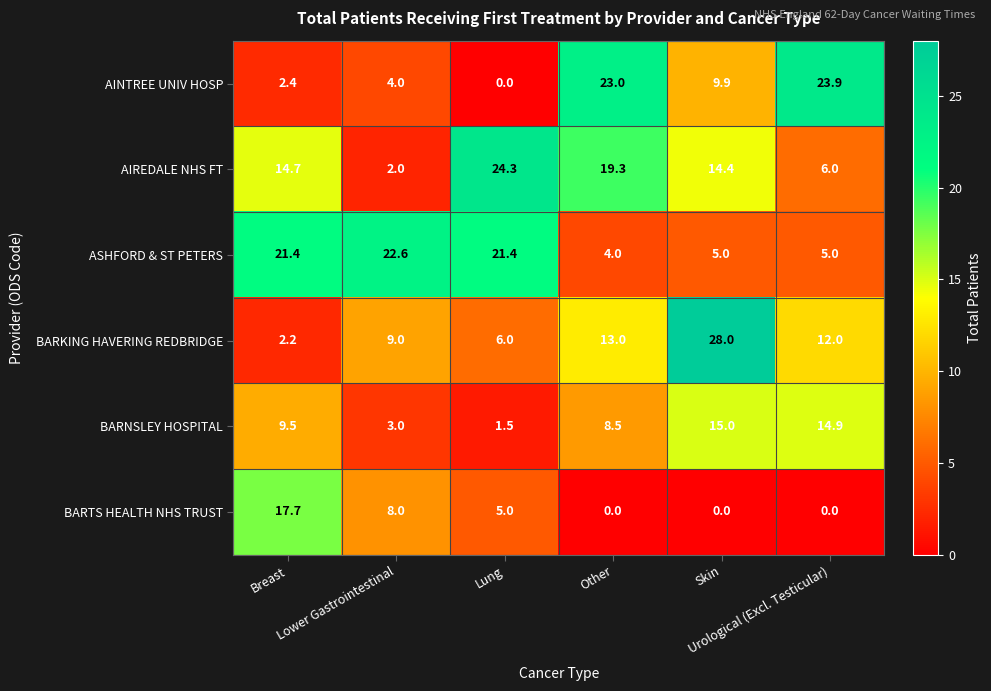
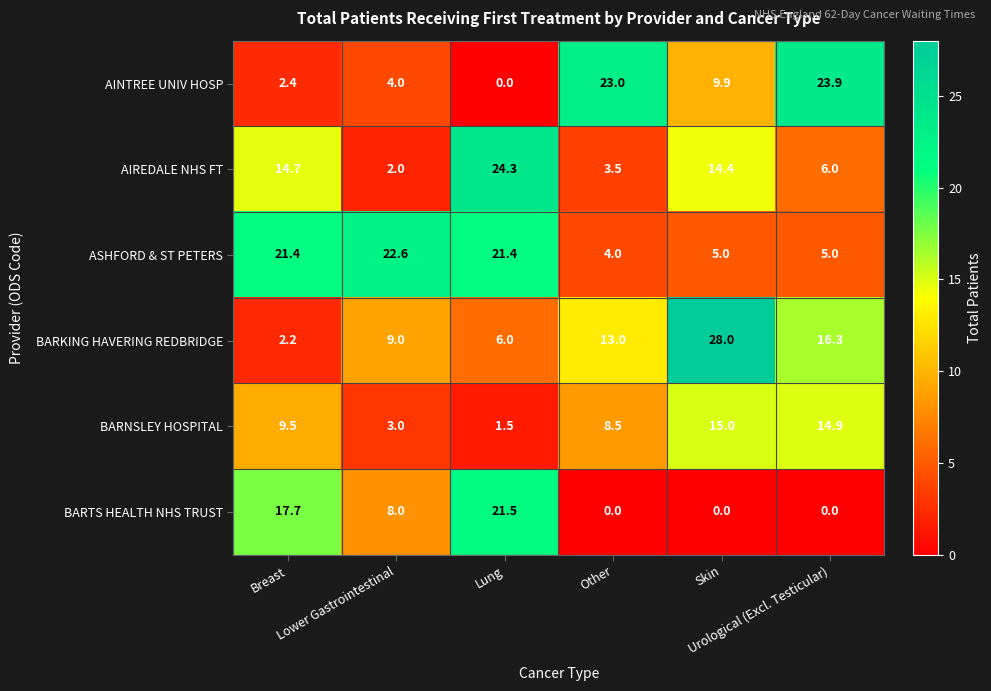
  {
    "AINTREE UNIV HOSP": {
      "Breast": 2.4,
      "Lower Gastrointestinal": 4.0,
      "Lung": 0.0,
      "Other": 23.0,
      "Skin": 9.9,
      "Urological (Excl. Testicular)": 23.9
    },
    "AIREDALE NHS FT": {
      "Breast": 14.7,
      "Lower Gastrointestinal": 2.0,
      "Lung": 24.3,
-     "Other": 19.3,
+     "Other": 3.5,
      "Skin": 14.4,
      "Urological (Excl. Testicular)": 6.0
    },
    "ASHFORD & ST PETERS": {
      "Breast": 21.4,
      "Lower Gastrointestinal": 22.6,
      "Lung": 21.4,
      "Other": 4.0,
      "Skin": 5.0,
      "Urological (Excl. Testicular)": 5.0
    },
    "BARKING HAVERING REDBRIDGE": {
      "Breast": 2.2,
      "Lower Gastrointestinal": 9.0,
      "Lung": 6.0,
      "Other": 13.0,
      "Skin": 28.0,
-     "Urological (Excl. Testicular)": 12.0
+     "Urological (Excl. Testicular)": 16.3
    },
    "BARNSLEY HOSPITAL": {
      "Breast": 9.5,
      "Lower Gastrointestinal": 3.0,
      "Lung": 1.5,
      "Other": 8.5,
      "Skin": 15.0,
      "Urological (Excl. Testicular)": 14.9
    },
    "BARTS HEALTH NHS TRUST": {
      "Breast": 17.7,
      "Lower Gastrointestinal": 8.0,
-     "Lung": 5.0,
+     "Lung": 21.5,
      "Other": 0.0,
      "Skin": 0.0,
      "Urological (Excl. Testicular)": 0.0
    }
  }
